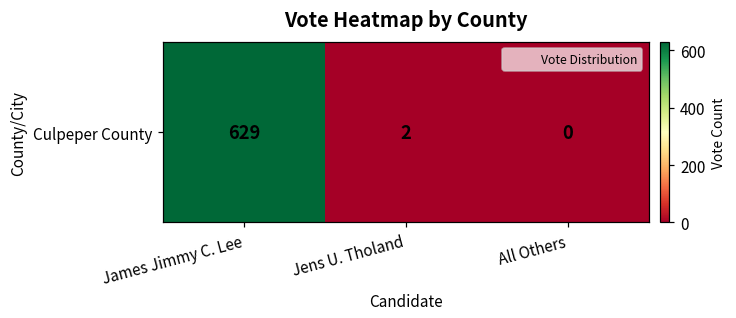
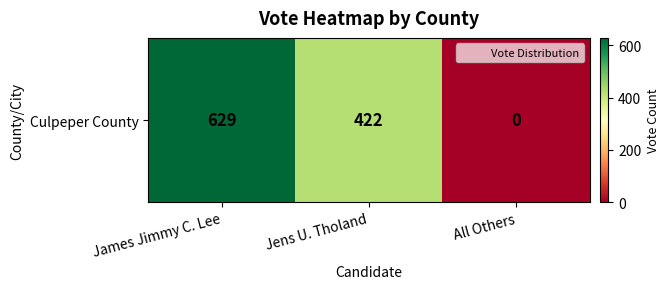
  {
    "Culpeper County": {
      "James Jimmy C. Lee": 629,
-     "Jens U. Tholand": 2,
+     "Jens U. Tholand": 422,
      "All Others": 0
    }
  }
